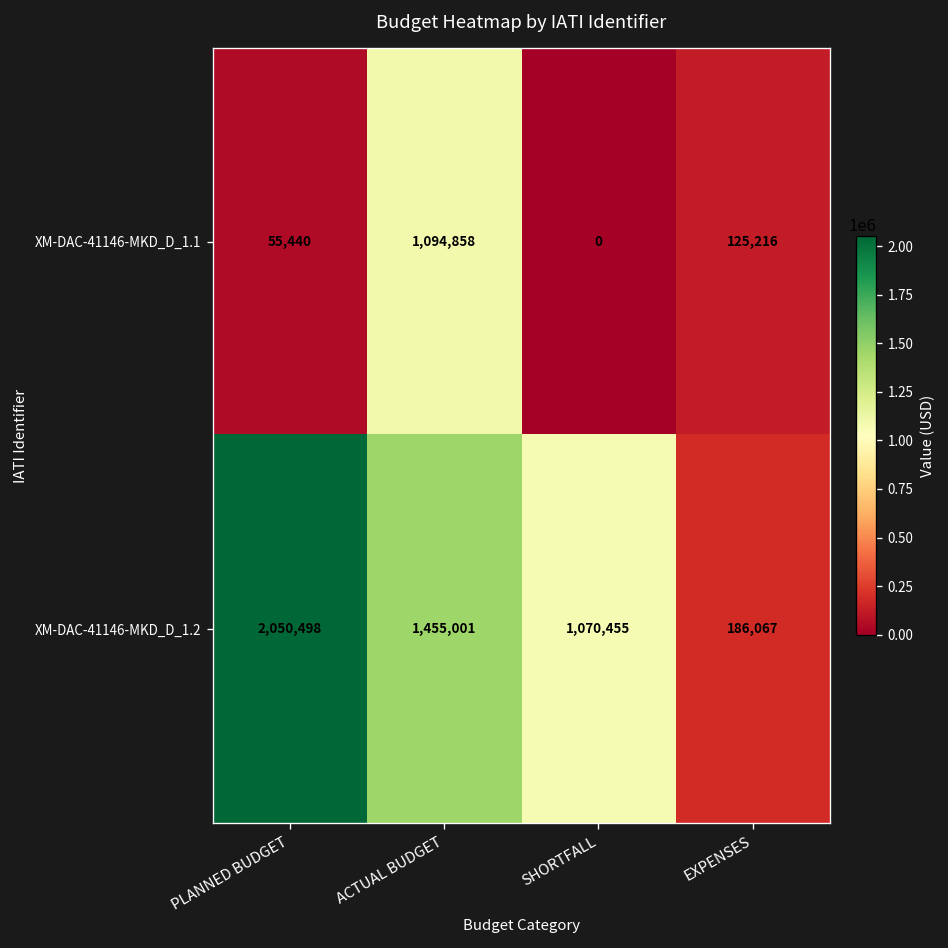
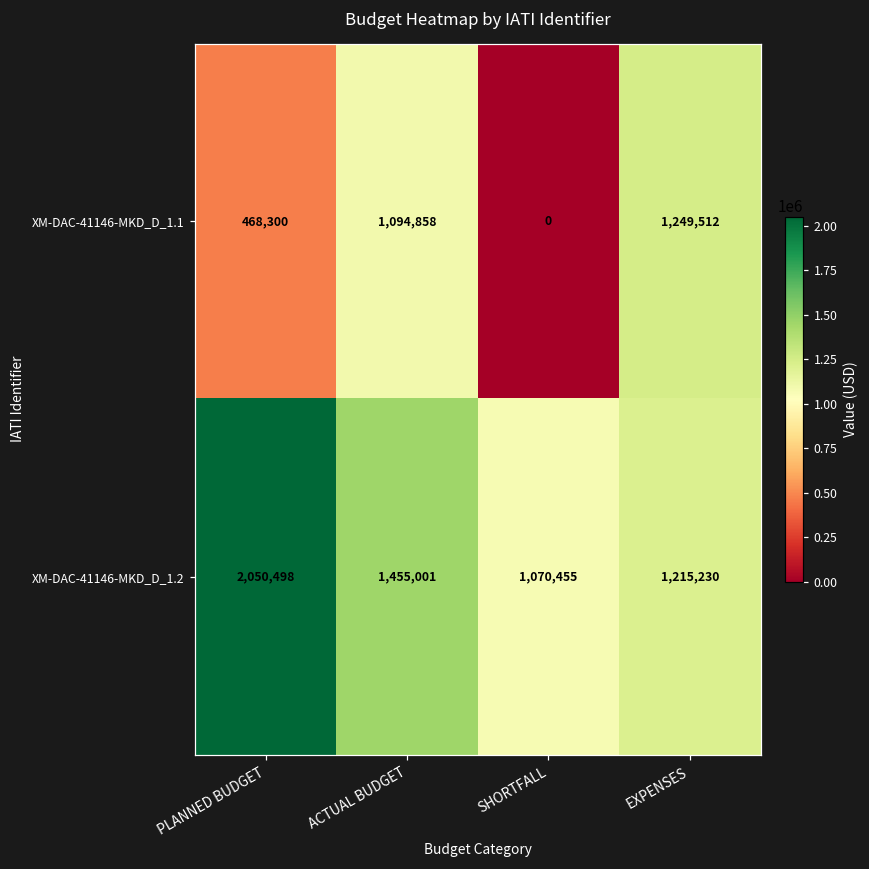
  {
    "XM-DAC-41146-MKD_D_1.1": {
-     "PLANNED BUDGET": "55,440",
+     "PLANNED BUDGET": "468,300",
      "ACTUAL BUDGET": "1,094,858",
      "SHORTFALL": "0",
-     "EXPENSES": "125,216"
+     "EXPENSES": "1,249,512"
    },
    "XM-DAC-41146-MKD_D_1.2": {
      "PLANNED BUDGET": "2,050,498",
      "ACTUAL BUDGET": "1,455,001",
      "SHORTFALL": "1,070,455",
-     "EXPENSES": "186,067"
+     "EXPENSES": "1,215,230"
    }
  }
